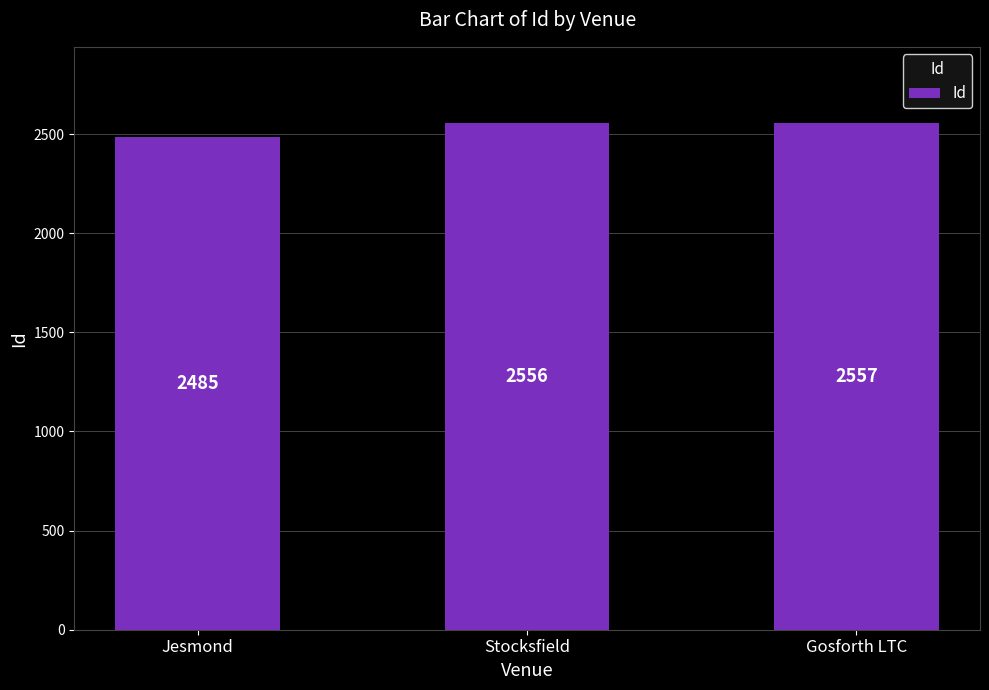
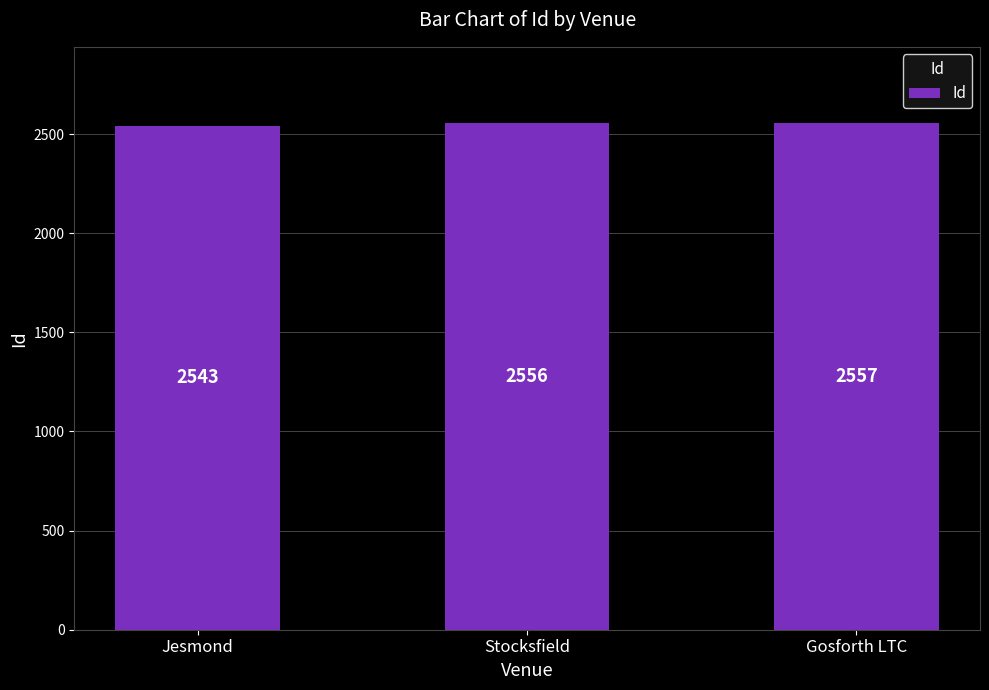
  {
-   "Jesmond": 2485,
+   "Jesmond": 2543,
    "Stocksfield": 2556,
    "Gosforth LTC": 2557
  }
